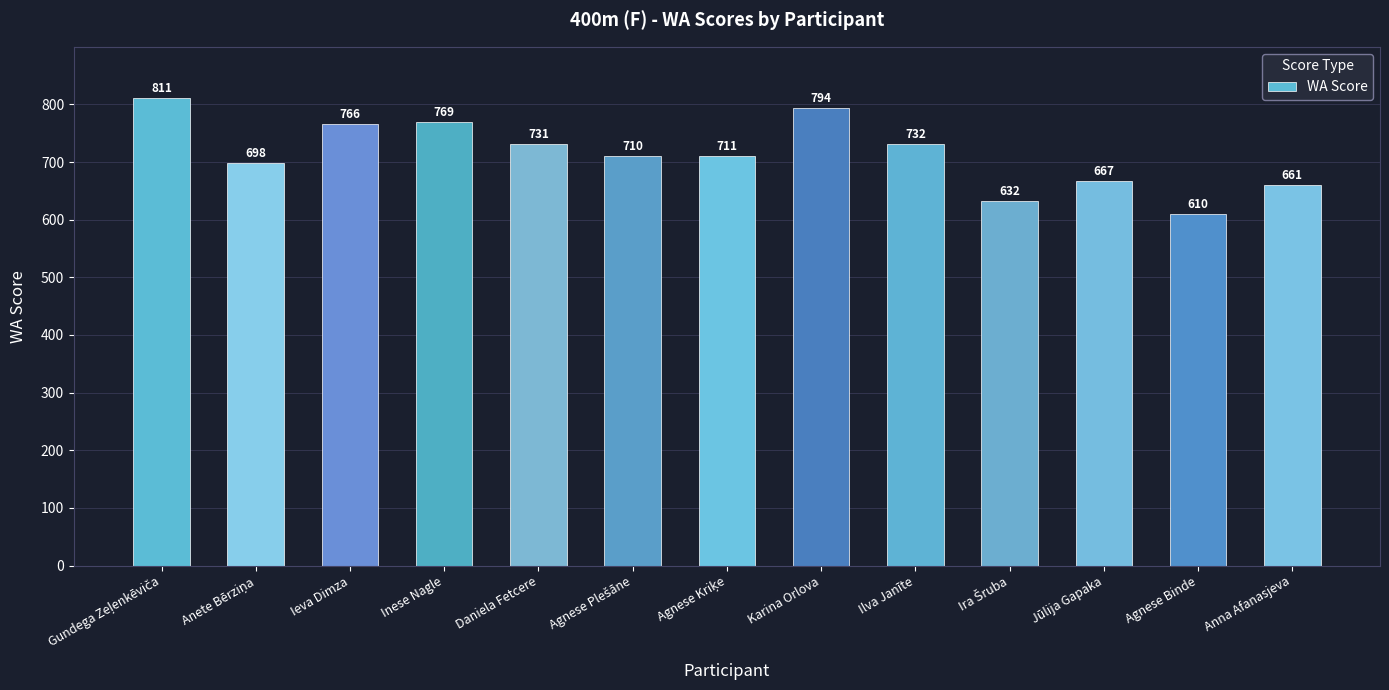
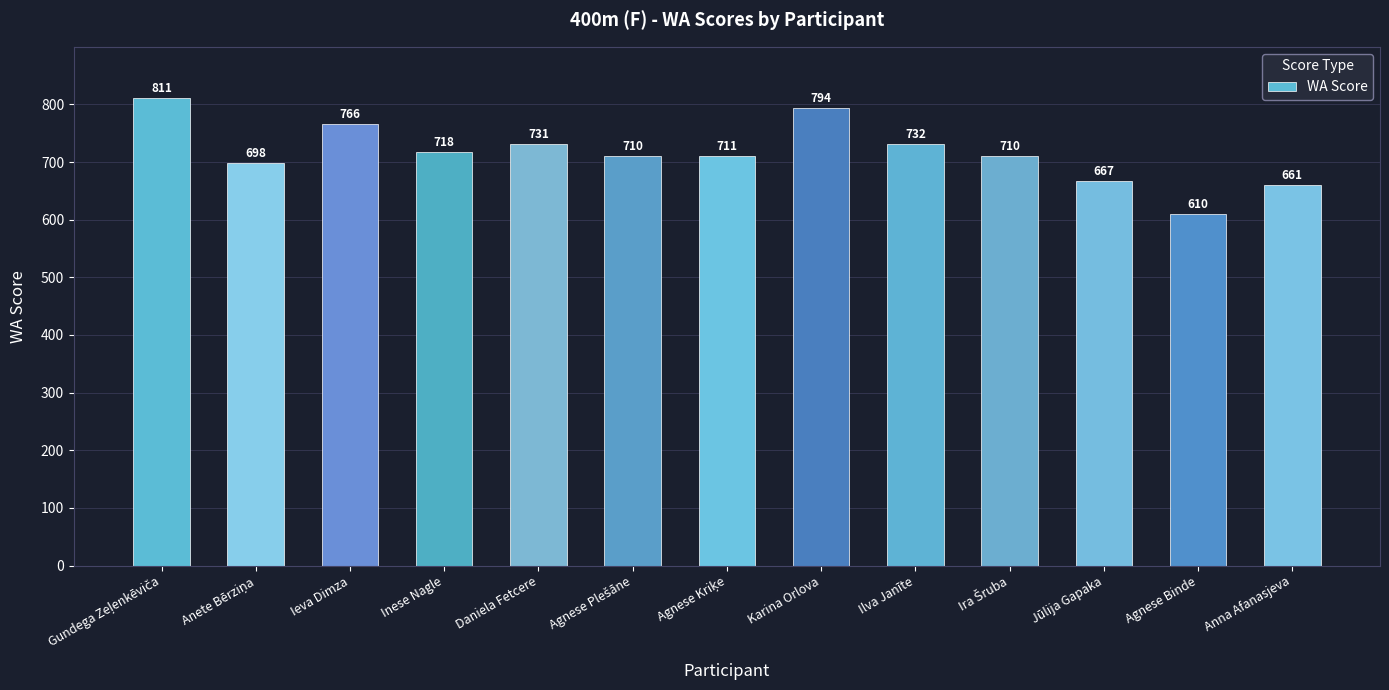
  {
    "Gundega Zeļenkēviča": 811,
    "Anete Bērziņa": 698,
    "Ieva Dimza": 766,
-   "Inese Nagle": 769,
+   "Inese Nagle": 718,
    "Daniela Fetcere": 731,
    "Agnese Plešāne": 710,
    "Agnese Kriķe": 711,
    "Karina Orlova": 794,
    "Ilva Janīte": 732,
-   "Ira Šruba": 632,
+   "Ira Šruba": 710,
    "Jūlija Gapaka": 667,
    "Agnese Binde": 610,
    "Anna Afanasjeva": 661
  }
